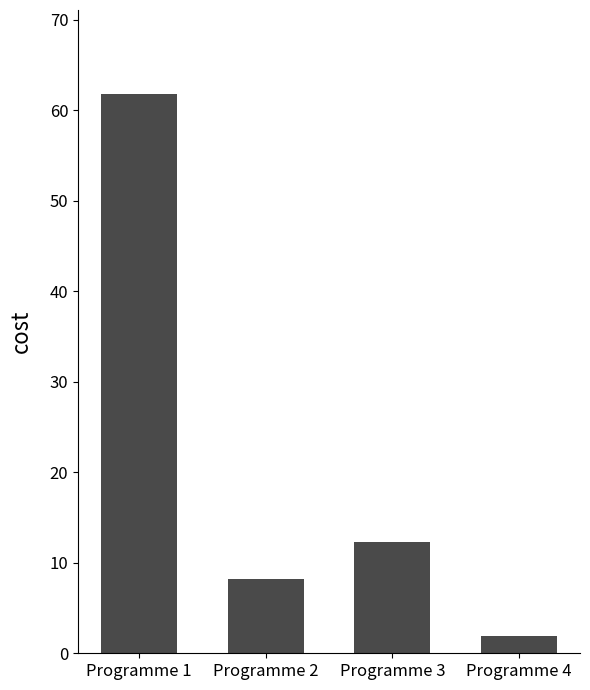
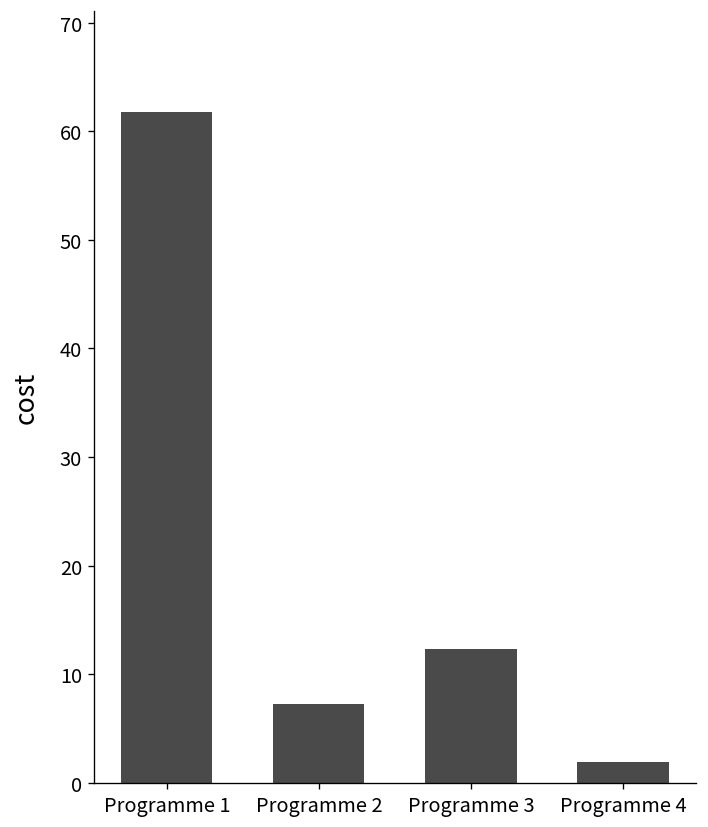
  {
    "Programme 1": 62,
-   "Programme 2": 8,
+   "Programme 2": 7,
    "Programme 3": 12,
    "Programme 4": 2
  }
